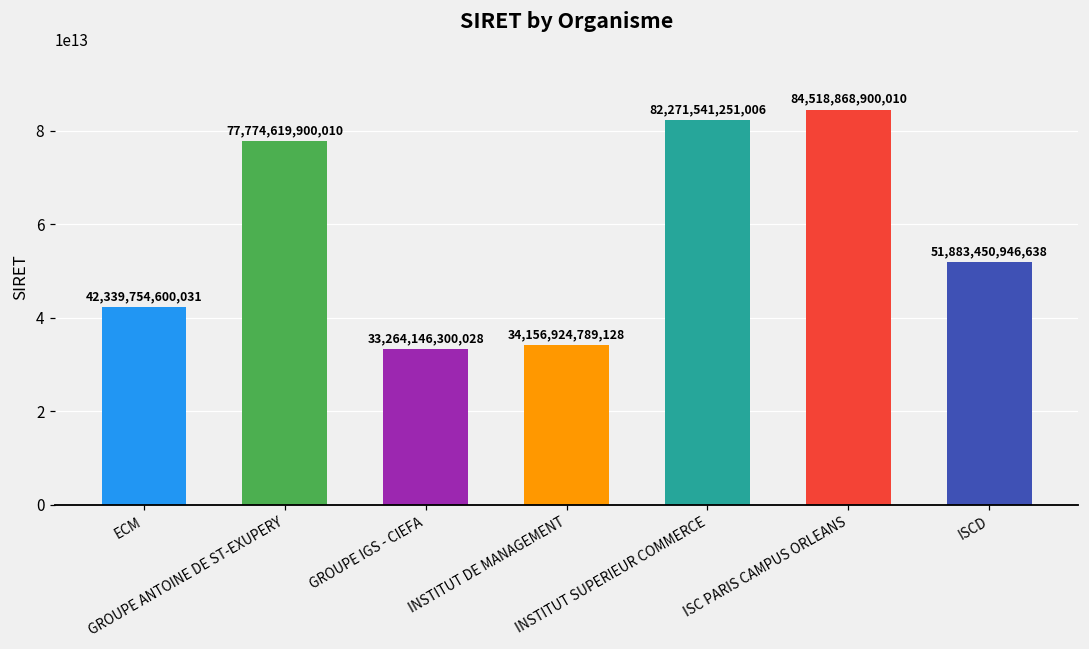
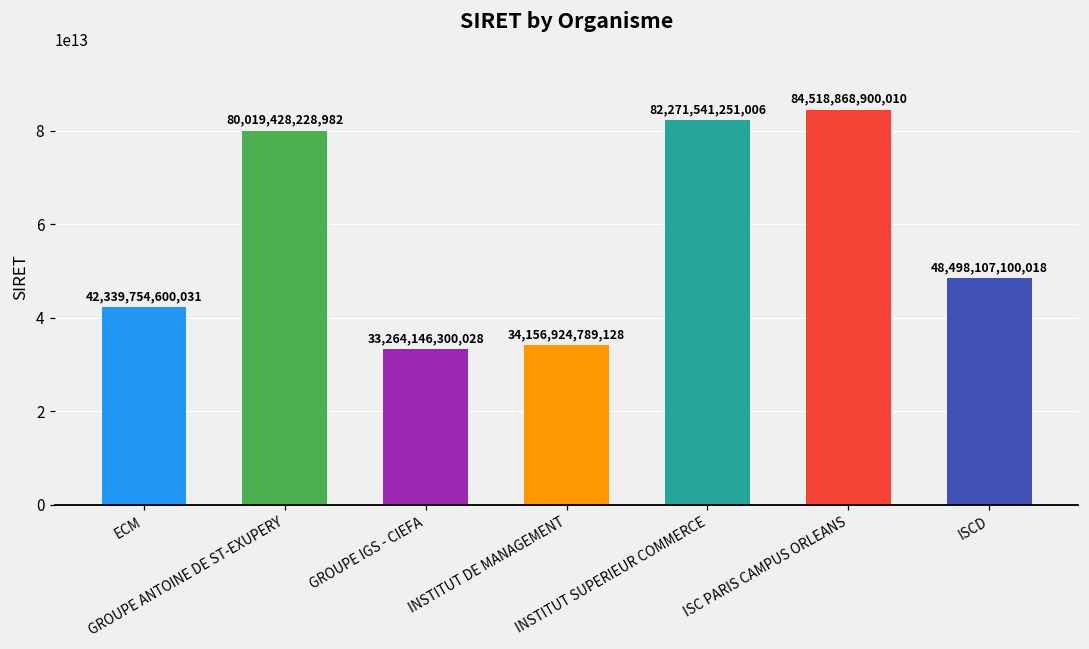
  {
    "ECM": "42,339,754,600,031",
-   "GROUPE ANTOINE DE ST-EXUPERY": "77,774,619,900,010",
+   "GROUPE ANTOINE DE ST-EXUPERY": "80,019,428,228,982",
    "GROUPE IGS - CIEFA": "33,264,146,300,028",
    "INSTITUT DE MANAGEMENT": "34,156,924,789,128",
    "INSTITUT SUPERIEUR COMMERCE": "82,271,541,251,006",
    "ISC PARIS CAMPUS ORLEANS": "84,518,868,900,010",
-   "ISCD": "51,883,450,946,638"
+   "ISCD": "48,498,107,100,018"
  }
